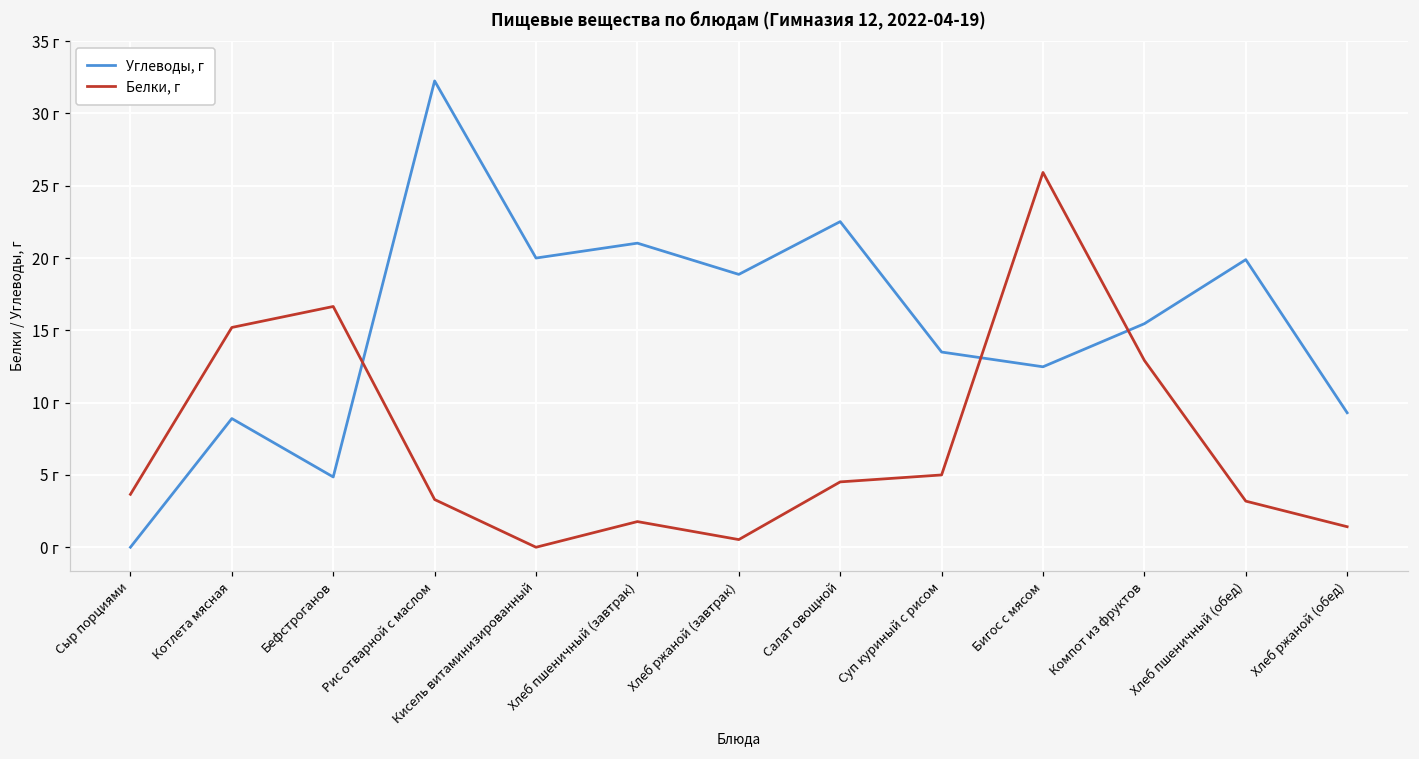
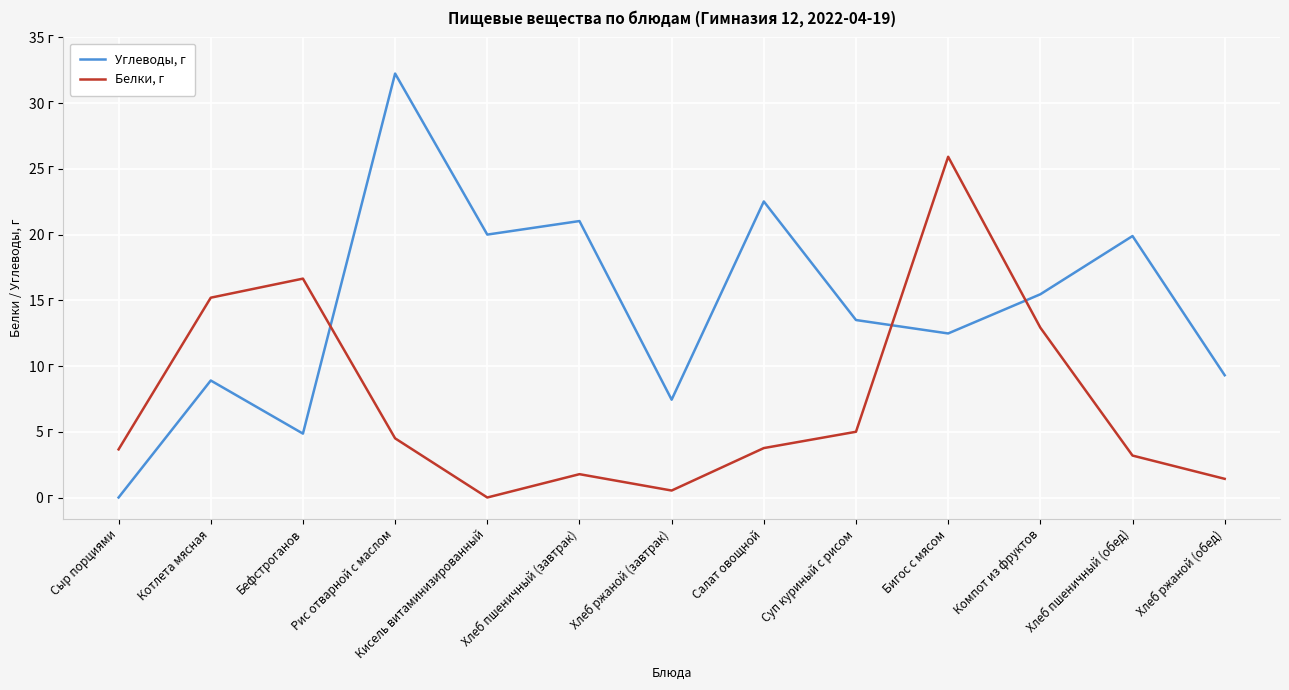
  {
    "Углеводы, г": {
      "Сыр порциями": "0.0 г",
      "Котлета мясная": "8.9 г",
      "Бефстроганов": "4.9 г",
      "Рис отварной с маслом": "32.3 г",
      "Кисель витаминизированный": "20.0 г",
      "Хлеб пшеничный (завтрак)": "21.0 г",
-     "Хлеб ржаной (завтрак)": "18.9 г",
+     "Хлеб ржаной (завтрак)": "7.4 г",
      "Салат овощной": "22.5 г",
      "Суп куриный с рисом": "13.5 г",
      "Бигос с мясом": "12.5 г",
      "Компот из фруктов": "15.5 г",
      "Хлеб пшеничный (обед)": "19.9 г",
      "Хлеб ржаной (обед)": "9.3 г"
    },
    "Белки, г": {
      "Сыр порциями": "3.7 г",
      "Котлета мясная": "15.2 г",
      "Бефстроганов": "16.7 г",
-     "Рис отварной с маслом": "3.3 г",
+     "Рис отварной с маслом": "4.5 г",
      "Кисель витаминизированный": "0.0 г",
      "Хлеб пшеничный (завтрак)": "1.8 г",
      "Хлеб ржаной (завтрак)": "0.5 г",
-     "Салат овощной": "4.5 г",
+     "Салат овощной": "3.8 г",
      "Суп куриный с рисом": "5.0 г",
      "Бигос с мясом": "25.9 г",
      "Компот из фруктов": "12.9 г",
      "Хлеб пшеничный (обед)": "3.2 г",
      "Хлеб ржаной (обед)": "1.4 г"
    }
  }
